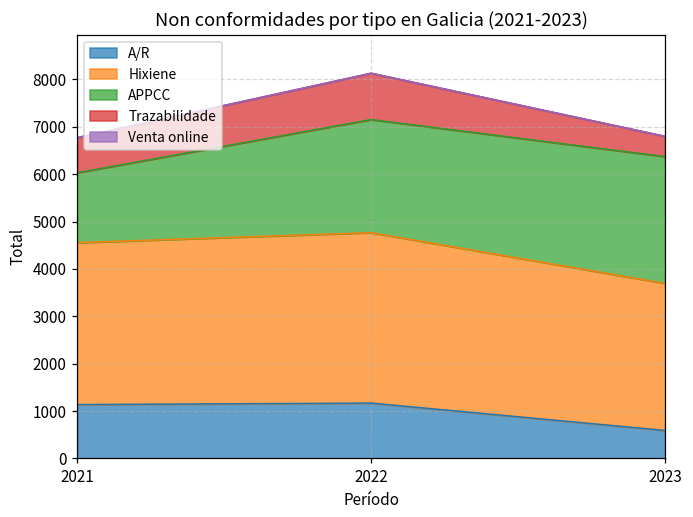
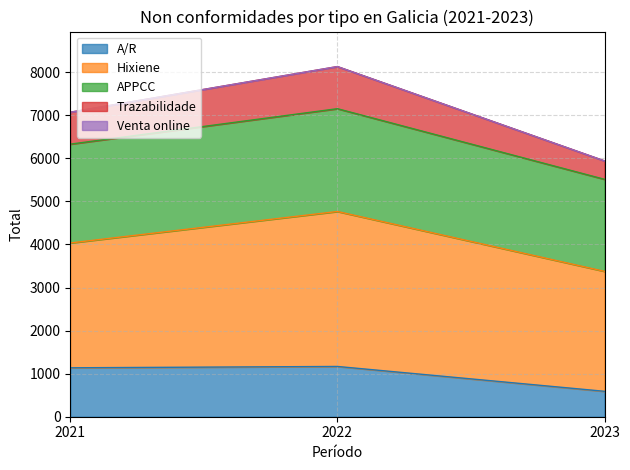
  {
    "A/R": {
      "2021": 1100,
      "2022": 1200,
      "2023": 600
    },
    "Hixiene": {
-     "2021": 3400,
+     "2021": 2900,
      "2022": 3600,
-     "2023": 3100
+     "2023": 2800
    },
    "APPCC": {
-     "2021": 1500,
+     "2021": 2300,
      "2022": 2400,
-     "2023": 2700
+     "2023": 2100
    }
  }
